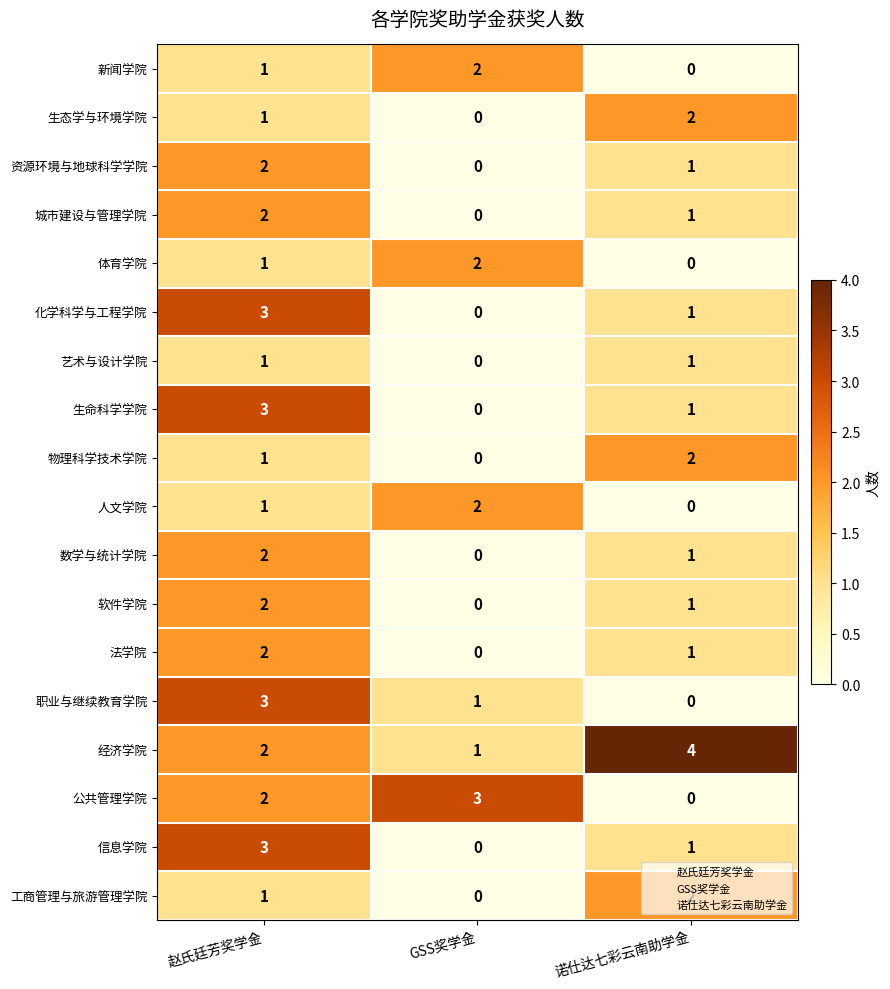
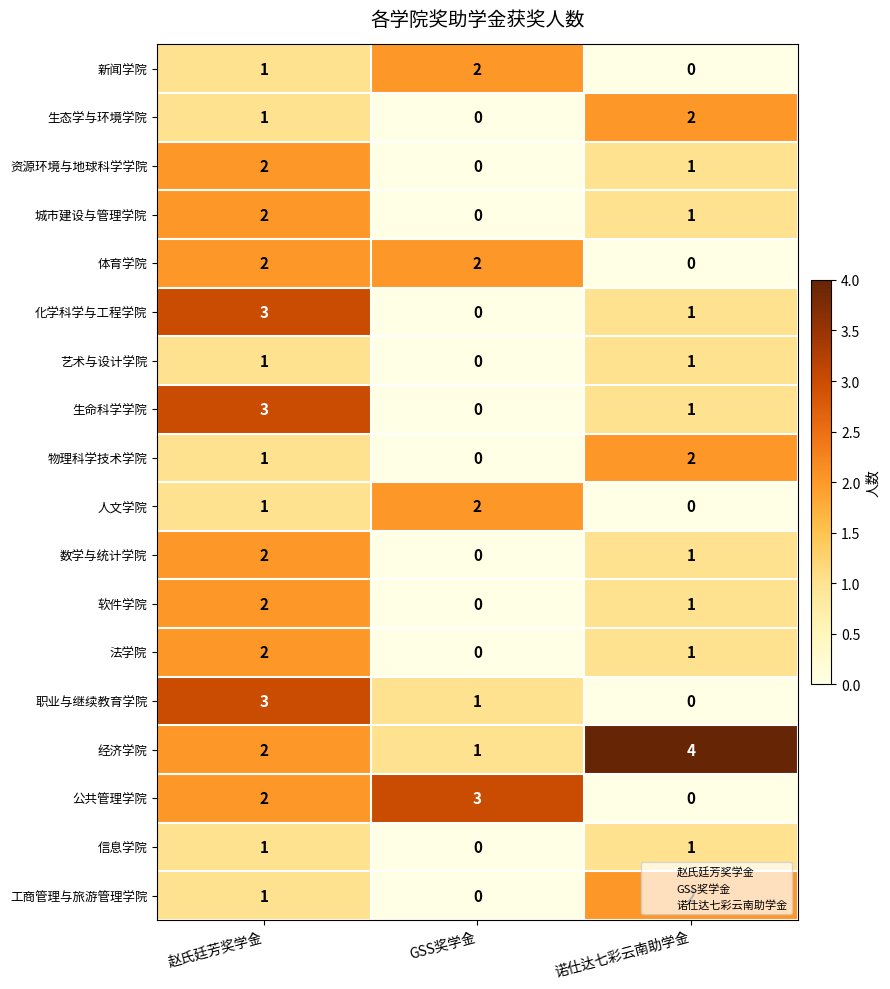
  {
    "新闻学院": {
      "赵氏廷芳奖学金": 1,
      "GSS奖学金": 2,
      "诺仕达七彩云南助学金": 0
    },
    "生态学与环境学院": {
      "赵氏廷芳奖学金": 1,
      "GSS奖学金": 0,
      "诺仕达七彩云南助学金": 2
    },
    "资源环境与地球科学学院": {
      "赵氏廷芳奖学金": 2,
      "GSS奖学金": 0,
      "诺仕达七彩云南助学金": 1
    },
    "城市建设与管理学院": {
      "赵氏廷芳奖学金": 2,
      "GSS奖学金": 0,
      "诺仕达七彩云南助学金": 1
    },
    "体育学院": {
-     "赵氏廷芳奖学金": 1,
+     "赵氏廷芳奖学金": 2,
      "GSS奖学金": 2,
      "诺仕达七彩云南助学金": 0
    },
    "化学科学与工程学院": {
      "赵氏廷芳奖学金": 3,
      "GSS奖学金": 0,
      "诺仕达七彩云南助学金": 1
    },
    "艺术与设计学院": {
      "赵氏廷芳奖学金": 1,
      "GSS奖学金": 0,
      "诺仕达七彩云南助学金": 1
    },
    "生命科学学院": {
      "赵氏廷芳奖学金": 3,
      "GSS奖学金": 0,
      "诺仕达七彩云南助学金": 1
    },
    "物理科学技术学院": {
      "赵氏廷芳奖学金": 1,
      "GSS奖学金": 0,
      "诺仕达七彩云南助学金": 2
    },
    "人文学院": {
      "赵氏廷芳奖学金": 1,
      "GSS奖学金": 2,
      "诺仕达七彩云南助学金": 0
    },
    "数学与统计学院": {
      "赵氏廷芳奖学金": 2,
      "GSS奖学金": 0,
      "诺仕达七彩云南助学金": 1
    },
    "软件学院": {
      "赵氏廷芳奖学金": 2,
      "GSS奖学金": 0,
      "诺仕达七彩云南助学金": 1
    },
    "法学院": {
      "赵氏廷芳奖学金": 2,
      "GSS奖学金": 0,
      "诺仕达七彩云南助学金": 1
    },
    "职业与继续教育学院": {
      "赵氏廷芳奖学金": 3,
      "GSS奖学金": 1,
      "诺仕达七彩云南助学金": 0
    },
    "经济学院": {
      "赵氏廷芳奖学金": 2,
      "GSS奖学金": 1,
      "诺仕达七彩云南助学金": 4
    },
    "公共管理学院": {
      "赵氏廷芳奖学金": 2,
      "GSS奖学金": 3,
      "诺仕达七彩云南助学金": 0
    },
    "信息学院": {
-     "赵氏廷芳奖学金": 3,
+     "赵氏廷芳奖学金": 1,
      "GSS奖学金": 0,
      "诺仕达七彩云南助学金": 1
    },
    "工商管理与旅游管理学院": {
      "赵氏廷芳奖学金": 1,
      "GSS奖学金": 0
    }
  }
